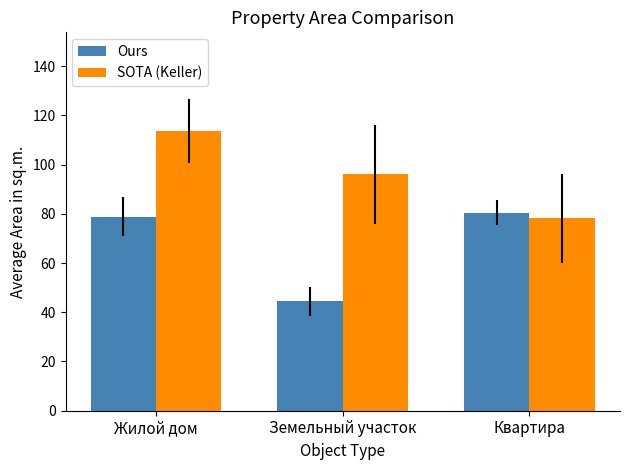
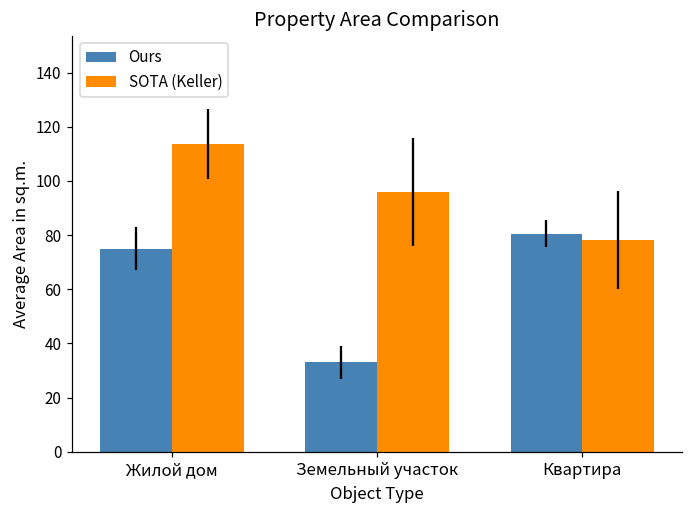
  {
    "Ours": {
-     "Жилой дом": 79,
-     "Земельный участок": 44,
+     "Жилой дом": 75,
+     "Земельный участок": 33,
      "Квартира": 81
    },
    "SOTA (Keller)": {
      "Жилой дом": 114,
      "Земельный участок": 96,
      "Квартира": 78
    }
  }
